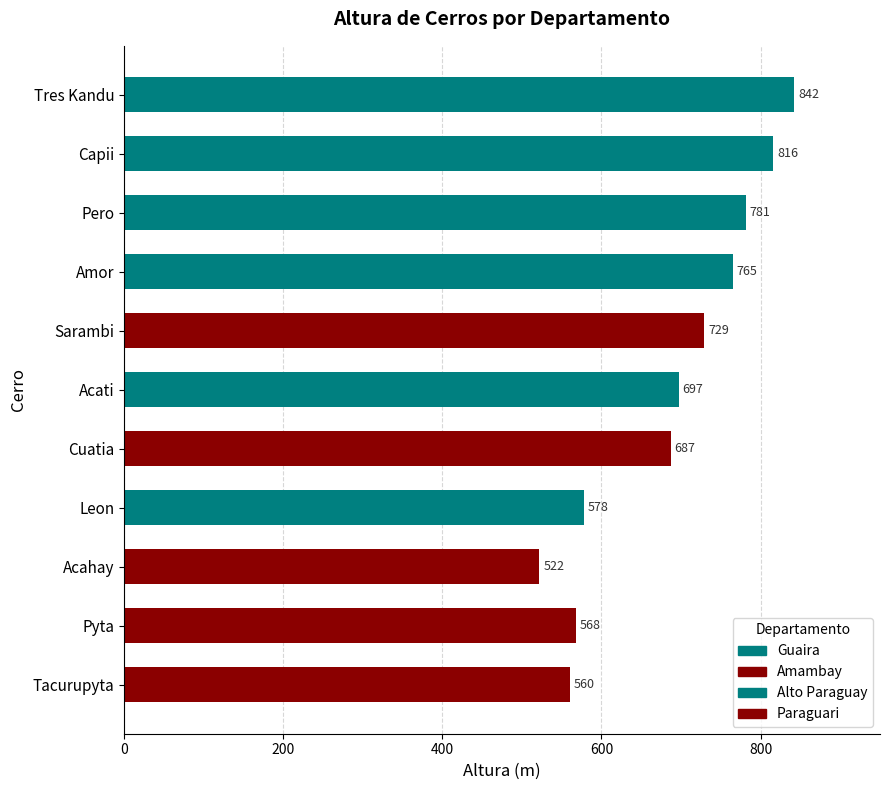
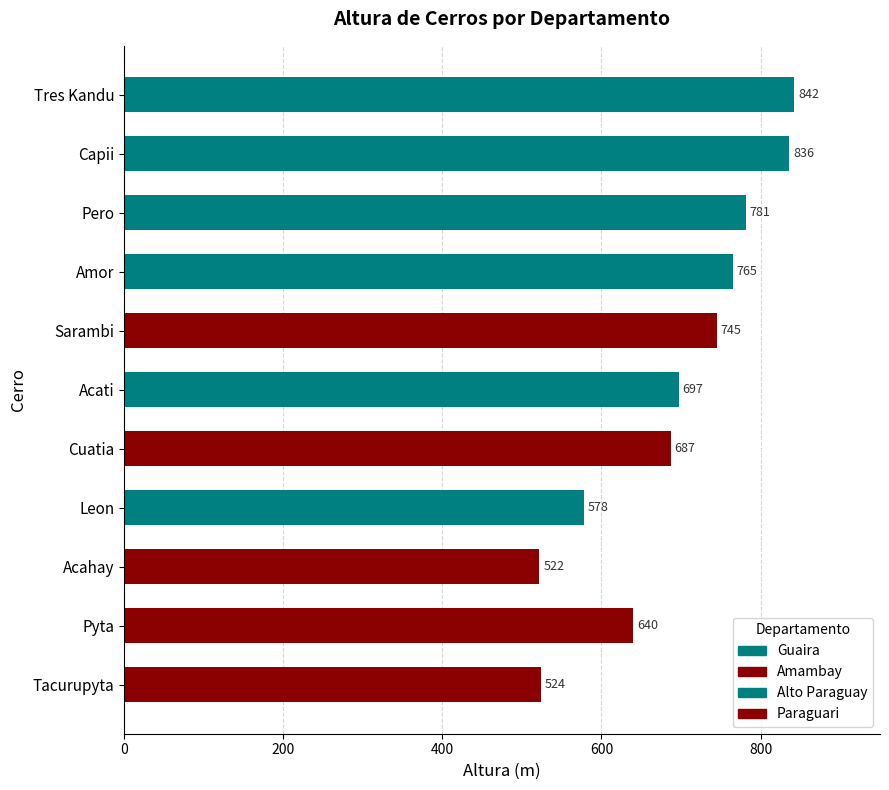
  {
    "Tres Kandu": 842,
-   "Capii": 816,
+   "Capii": 836,
    "Pero": 781,
    "Amor": 765,
-   "Sarambi": 729,
+   "Sarambi": 745,
    "Acati": 697,
    "Cuatia": 687,
    "Leon": 578,
    "Acahay": 522,
-   "Pyta": 568,
-   "Tacurupyta": 560
+   "Pyta": 640,
+   "Tacurupyta": 524
  }
